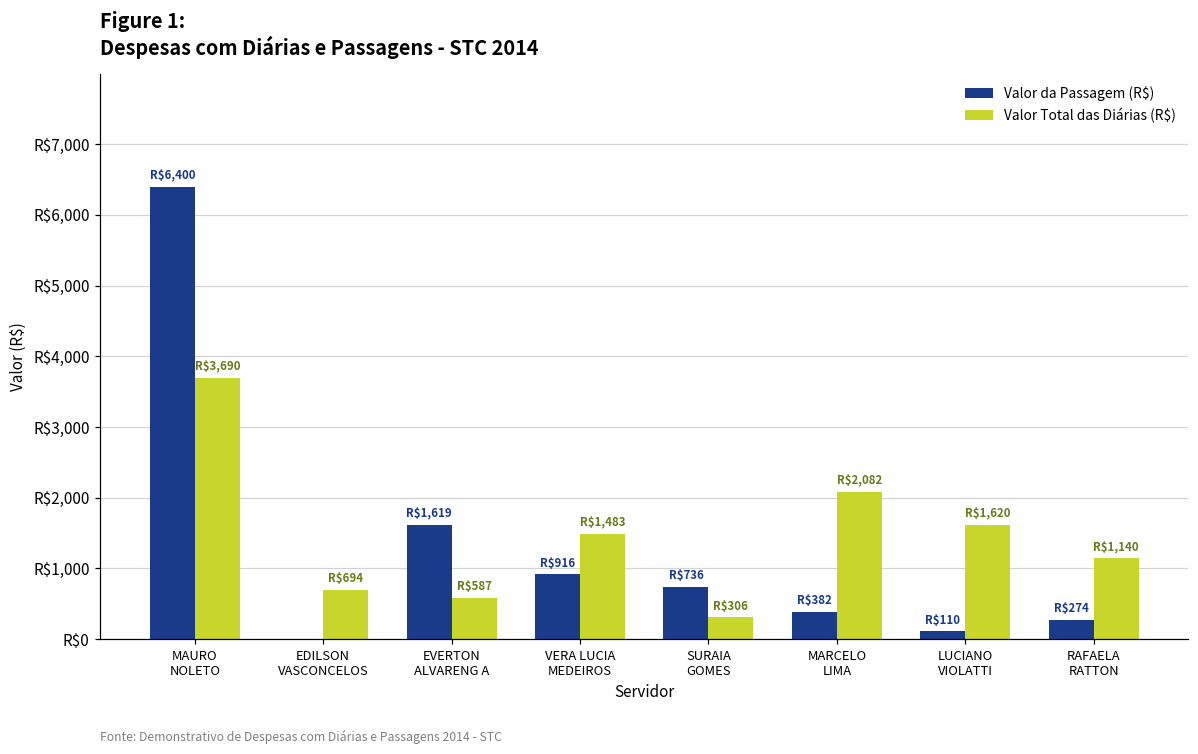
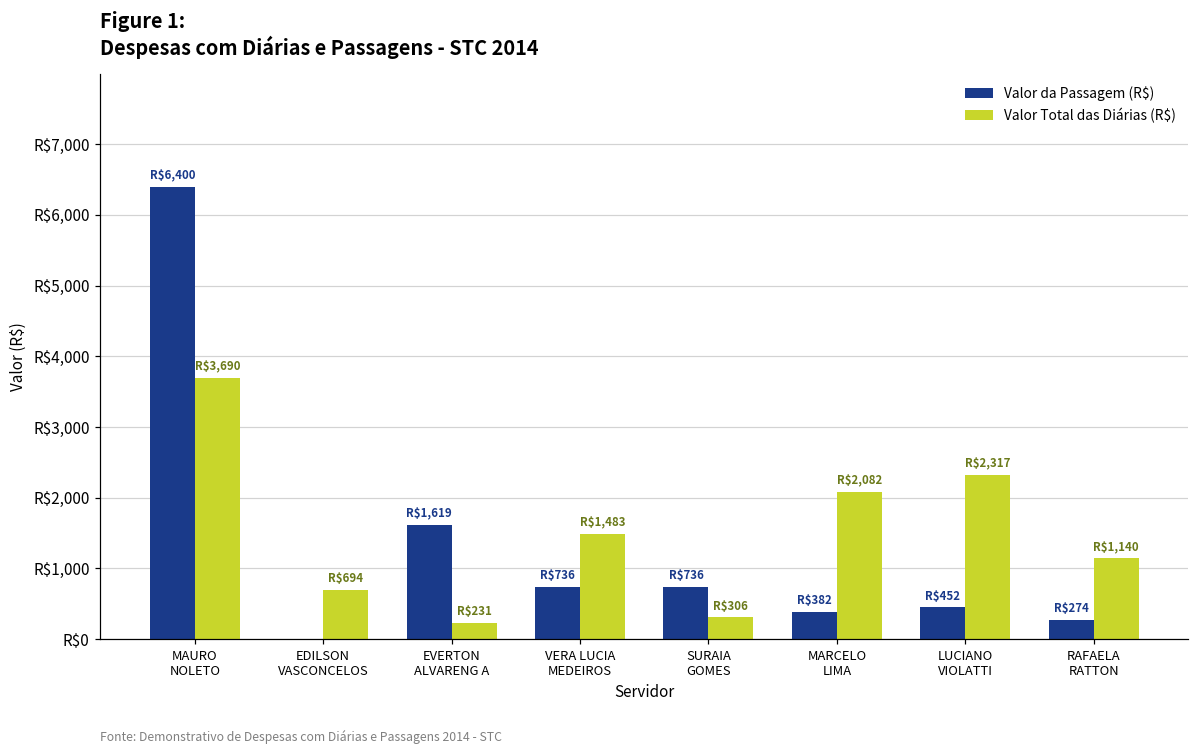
  {
    "Valor da Passagem (R$)": {
      "MAURO NOLETO": "$6,400",
      "EVERTON ALVARENG A": "$1,619",
-     "VERA LUCIA MEDEIROS": "$916",
+     "VERA LUCIA MEDEIROS": "$736",
      "SURAIA GOMES": "$736",
      "MARCELO LIMA": "$382",
-     "LUCIANO VIOLATTI": "$110",
+     "LUCIANO VIOLATTI": "$452",
      "RAFAELA RATTON": "$274"
    },
    "Valor Total das Diárias (R$)": {
      "MAURO NOLETO": "$3,690",
      "EDILSON VASCONCELOS": "$694",
-     "EVERTON ALVARENG A": "$587",
+     "EVERTON ALVARENG A": "$231",
      "VERA LUCIA MEDEIROS": "$1,483",
      "SURAIA GOMES": "$306",
      "MARCELO LIMA": "$2,082",
-     "LUCIANO VIOLATTI": "$1,620",
+     "LUCIANO VIOLATTI": "$2,317",
      "RAFAELA RATTON": "$1,140"
    }
  }
